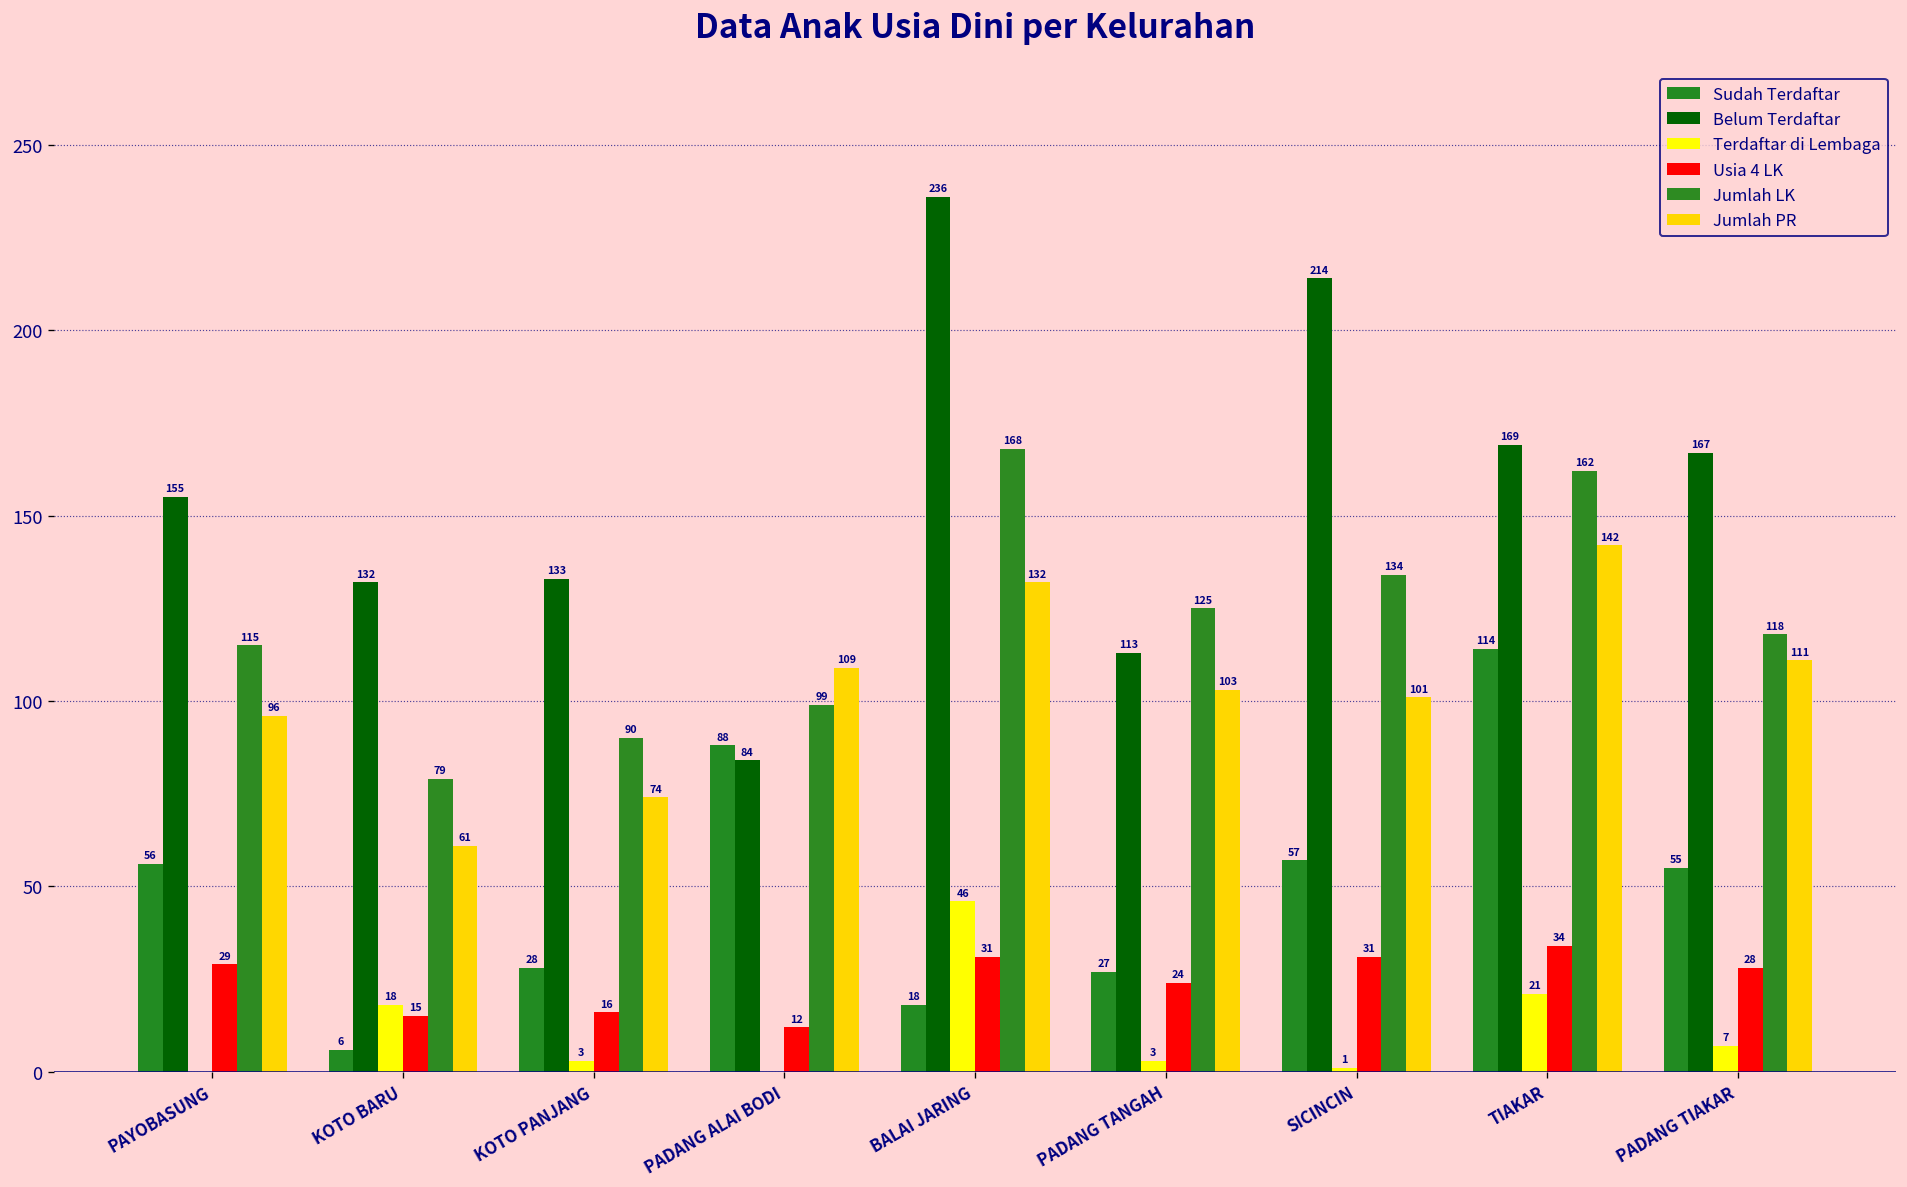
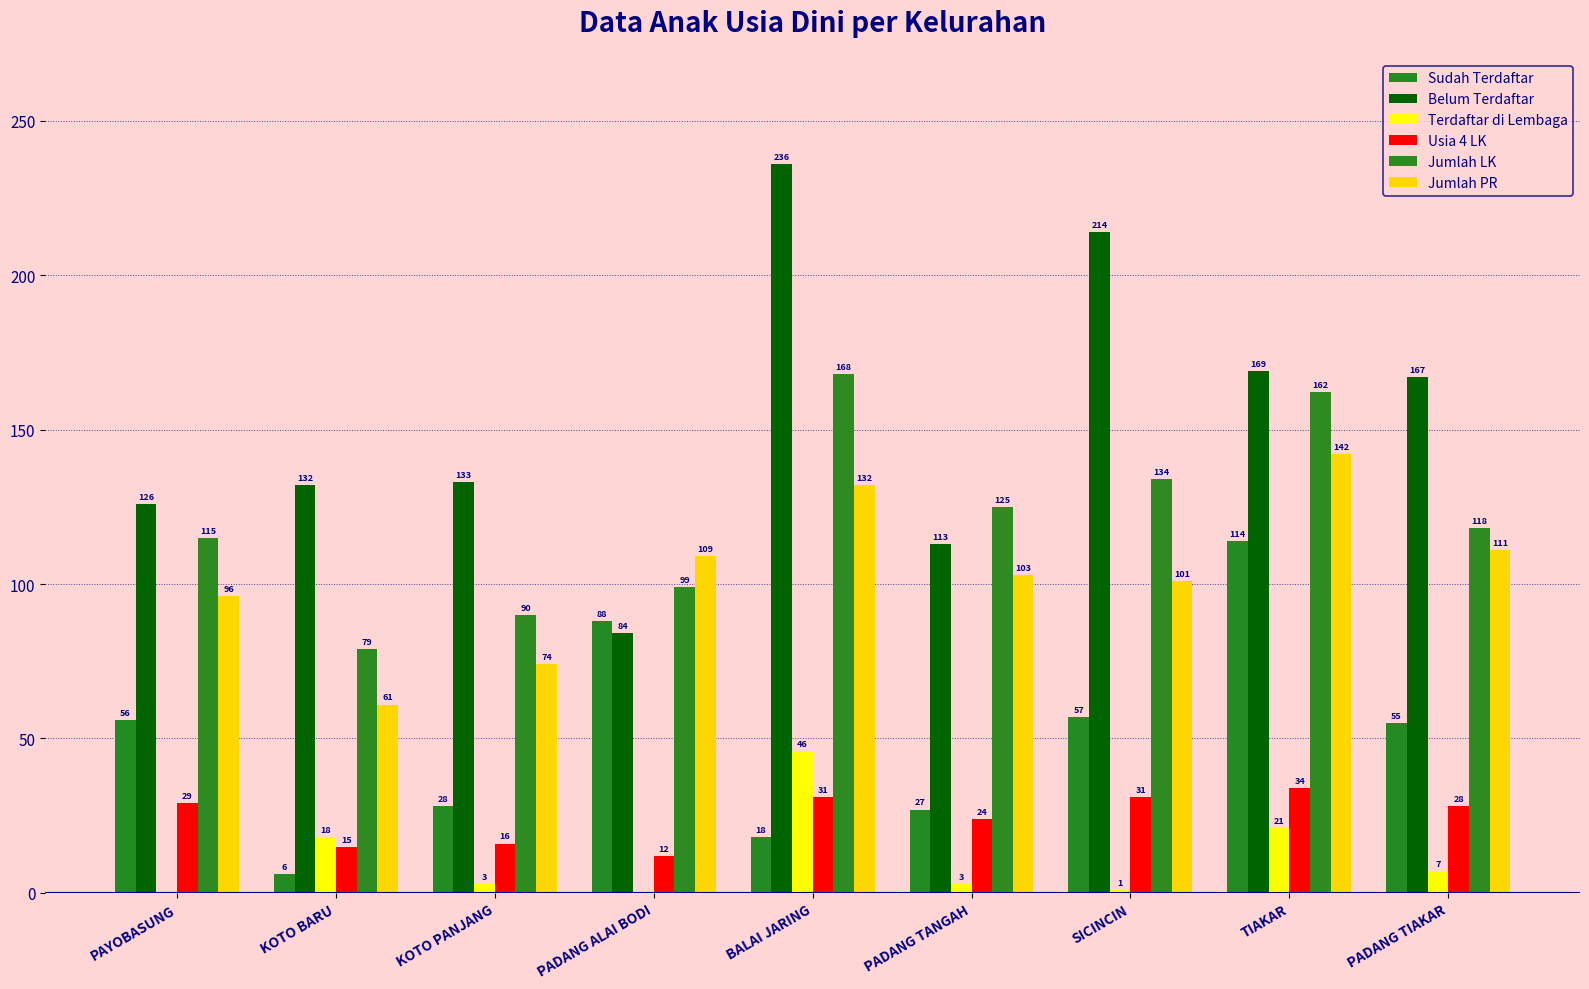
  {
    "Belum Terdaftar": {
-     "PAYOBASUNG": 155,
+     "PAYOBASUNG": 126,
      "KOTO BARU": 132,
      "KOTO PANJANG": 133,
      "PADANG ALAI BODI": 84,
      "BALAI JARING": 236,
      "PADANG TANGAH": 113,
      "SICINCIN": 214,
      "TIAKAR": 169,
      "PADANG TIAKAR": 167
    },
    "Usia 4 LK": {
      "PAYOBASUNG": 29,
      "KOTO BARU": 15,
      "KOTO PANJANG": 16,
      "PADANG ALAI BODI": 12,
      "BALAI JARING": 31,
      "PADANG TANGAH": 24,
      "SICINCIN": 31,
      "TIAKAR": 34,
      "PADANG TIAKAR": 28
    }
  }
